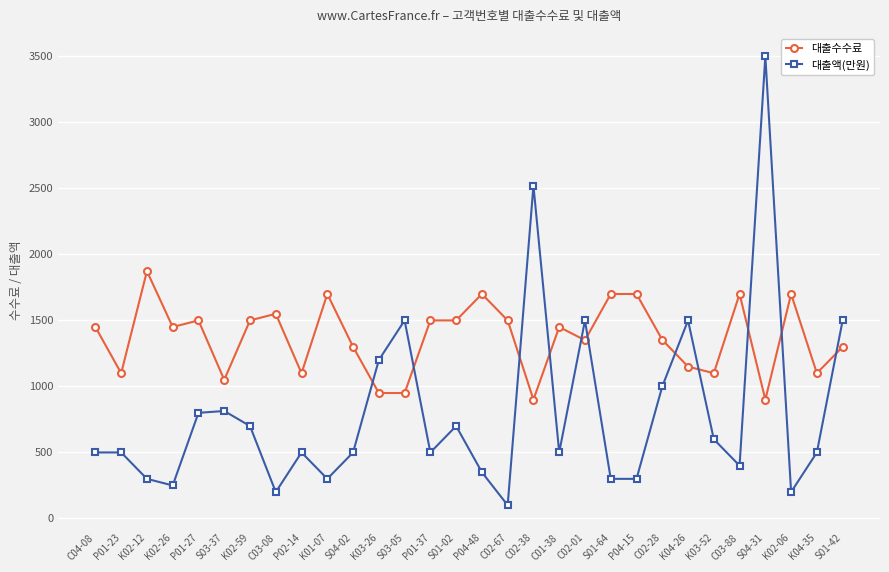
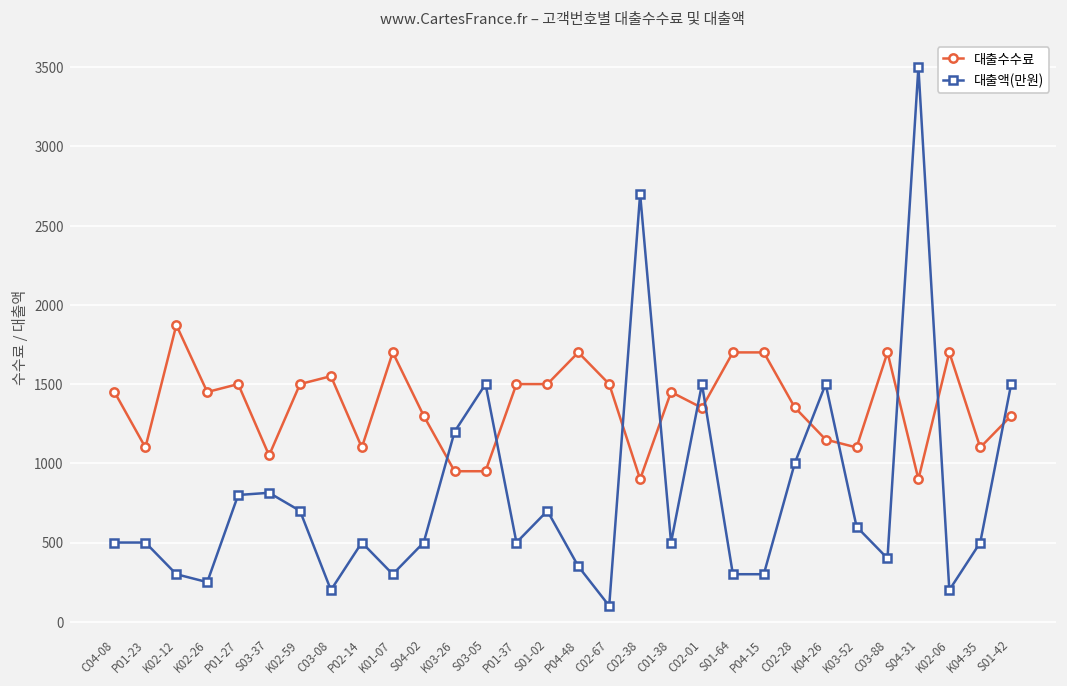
  {
    "대출수수료": {
      "C04-08": 1450,
      "P01-23": 1100,
      "K02-12": 1870,
      "K02-26": 1450,
      "P01-27": 1500,
      "S03-37": 1050,
      "K02-59": 1500,
      "C03-08": 1550,
      "P02-14": 1100,
      "K01-07": 1700,
      "S04-02": 1300,
      "K03-26": 950,
      "S03-05": 950,
      "P01-37": 1500,
      "S01-02": 1500,
      "P04-48": 1700,
      "C02-67": 1500,
      "C02-38": 900,
      "C01-38": 1450,
      "C02-01": 1350,
      "S01-64": 1700,
      "P04-15": 1700,
      "C02-28": 1350,
      "K04-26": 1150,
      "K03-52": 1100,
      "C03-88": 1700,
      "S04-31": 900,
      "K02-06": 1700,
      "K04-35": 1100,
      "S01-42": 1300
    },
    "대출액(만원)": {
      "C04-08": 500,
      "P01-23": 500,
      "K02-12": 300,
      "K02-26": 250,
      "P01-27": 800,
      "S03-37": 810,
      "K02-59": 700,
      "C03-08": 200,
      "P02-14": 500,
      "K01-07": 300,
      "S04-02": 500,
      "K03-26": 1200,
      "S03-05": 1500,
      "P01-37": 500,
      "S01-02": 700,
      "P04-48": 350,
      "C02-67": 100,
-     "C02-38": 2520,
+     "C02-38": 2700,
      "C01-38": 500,
      "C02-01": 1500,
      "S01-64": 300,
      "P04-15": 300,
      "C02-28": 1000,
      "K04-26": 1500,
      "K03-52": 600,
      "C03-88": 400,
      "S04-31": 3500,
      "K02-06": 200,
      "K04-35": 500,
      "S01-42": 1500
    }
  }
